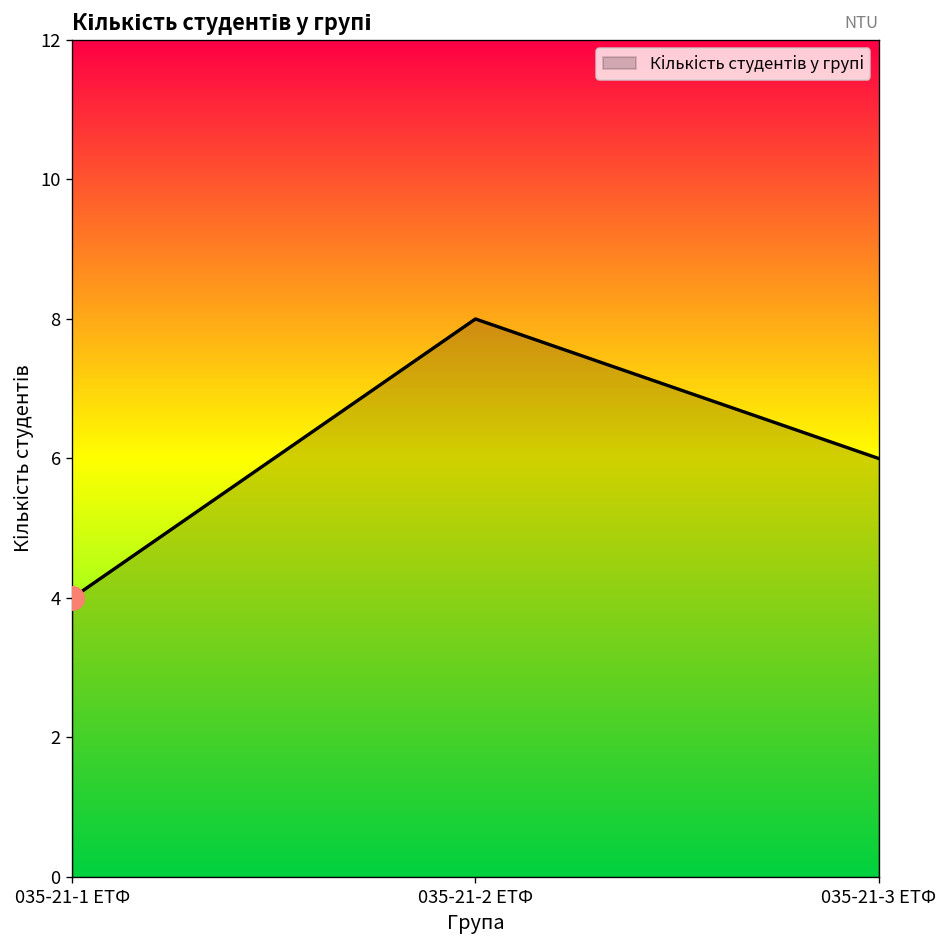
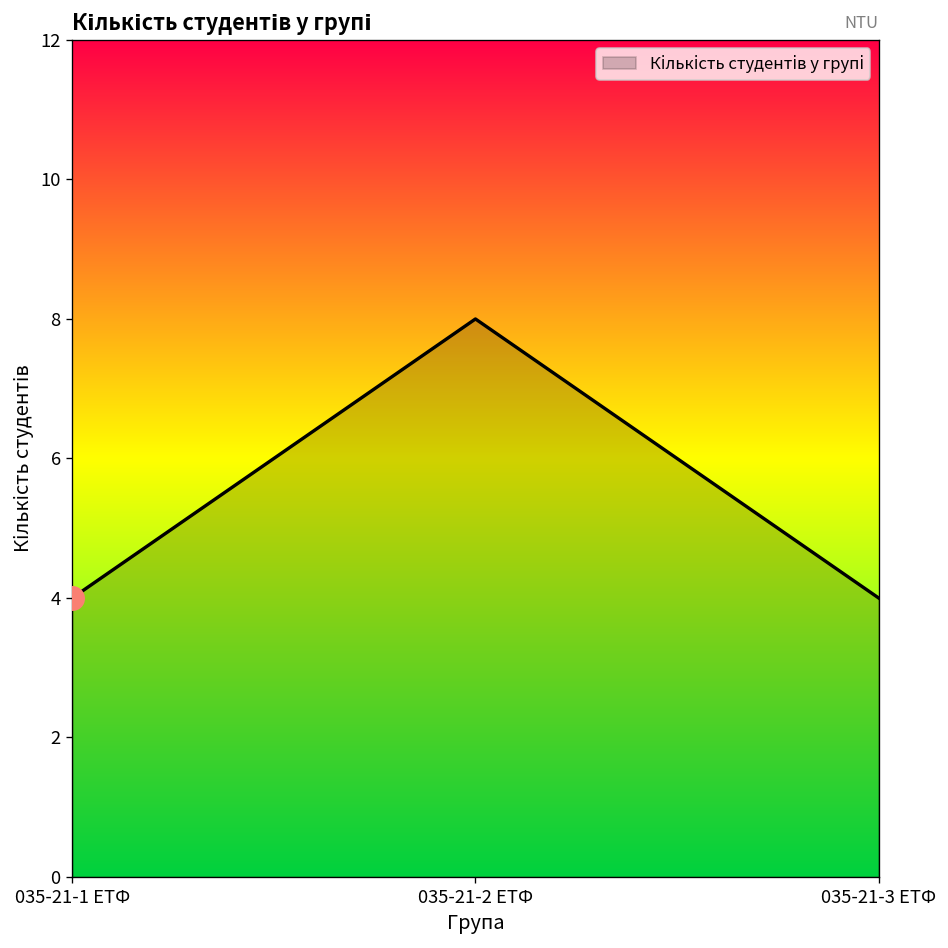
  {
    "Кількість студентів у групі": {
      "035-21-2 ЕТФ": 8,
-     "035-21-3 ЕТФ": 6
+     "035-21-3 ЕТФ": 4
    }
  }
